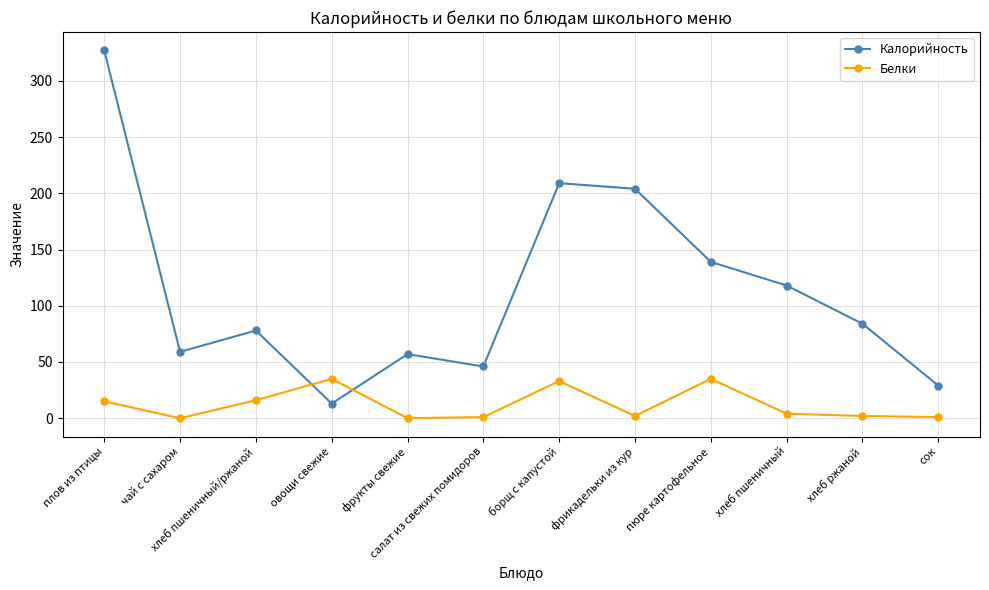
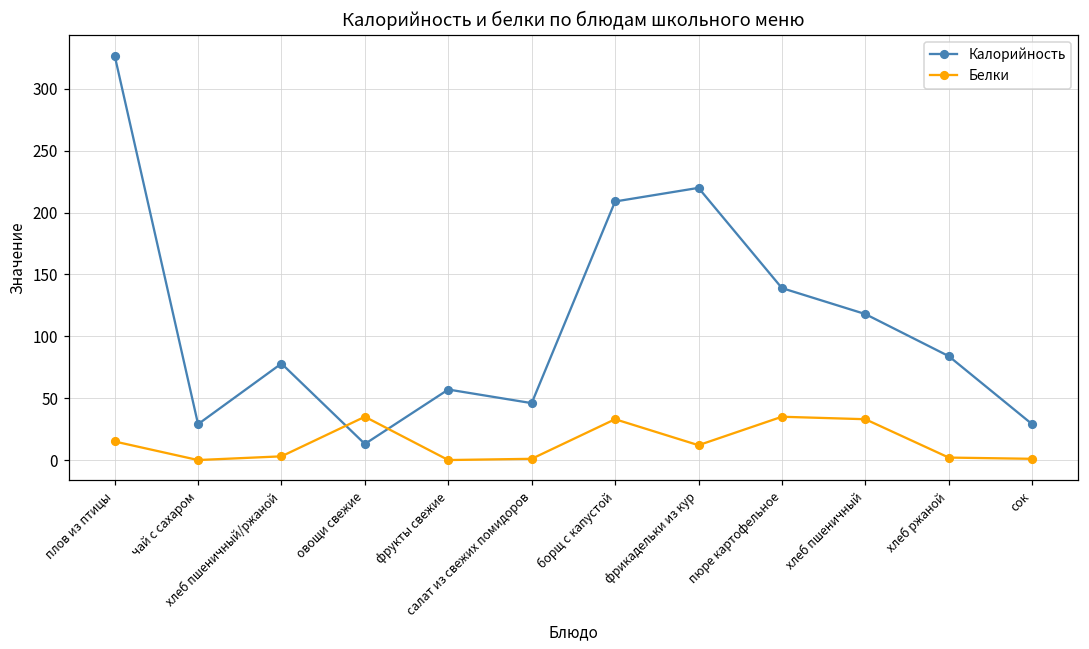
  {
    "Калорийность": {
      "плов из птицы": 327,
-     "чай с сахаром": 59,
+     "чай с сахаром": 29,
      "хлеб пшеничный/ржаной": 78,
      "овощи свежие": 13,
      "фрукты свежие": 57,
      "салат из свежих помидоров": 46,
      "борщ с капустой": 209,
-     "фрикадельки из кур": 204,
+     "фрикадельки из кур": 220,
      "пюре картофельное": 139,
      "хлеб пшеничный": 118,
      "хлеб ржаной": 84,
      "сок": 29
    },
    "Белки": {
      "плов из птицы": 15,
      "чай с сахаром": 0,
-     "хлеб пшеничный/ржаной": 16,
+     "хлеб пшеничный/ржаной": 3,
      "овощи свежие": 35,
      "фрукты свежие": 0,
      "салат из свежих помидоров": 1,
      "борщ с капустой": 33,
-     "фрикадельки из кур": 2,
+     "фрикадельки из кур": 12,
      "пюре картофельное": 35,
-     "хлеб пшеничный": 4,
+     "хлеб пшеничный": 33,
      "хлеб ржаной": 2,
      "сок": 1
    }
  }
